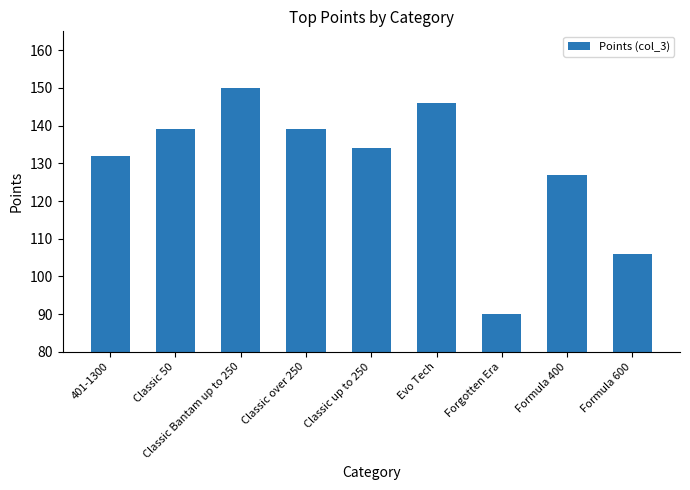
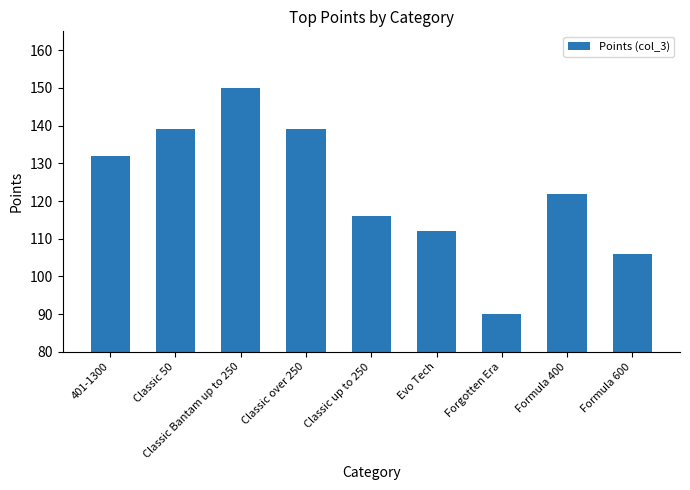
  {
    "401-1300": 132,
    "Classic 50": 139,
    "Classic Bantam up to 250": 150,
    "Classic over 250": 139,
-   "Classic up to 250": 134,
-   "Evo Tech": 146,
+   "Classic up to 250": 116,
+   "Evo Tech": 112,
    "Forgotten Era": 90,
-   "Formula 400": 127,
+   "Formula 400": 122,
    "Formula 600": 106
  }
